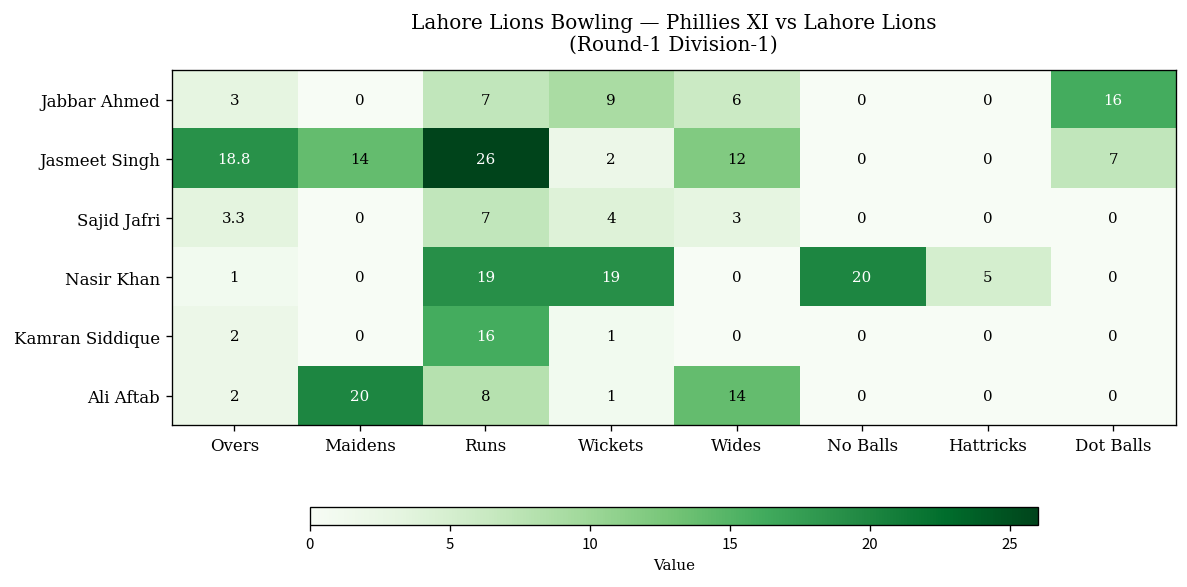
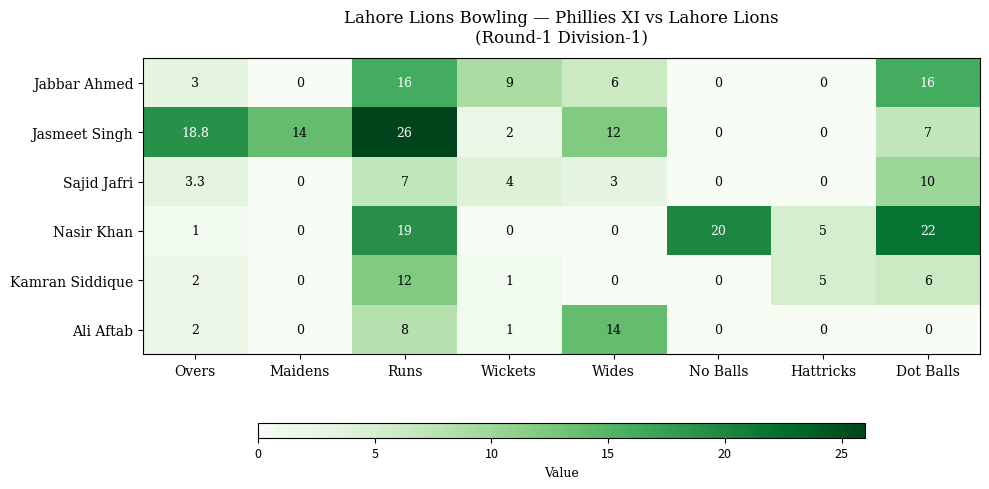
  {
    "Jabbar Ahmed": {
      "Overs": 3,
      "Maidens": 0,
-     "Runs": 7,
+     "Runs": 16,
      "Wickets": 9,
      "Wides": 6,
      "No Balls": 0,
      "Hattricks": 0,
      "Dot Balls": 16
    },
    "Jasmeet Singh": {
      "Overs": 18.8,
      "Maidens": 14,
      "Runs": 26,
      "Wickets": 2,
      "Wides": 12,
      "No Balls": 0,
      "Hattricks": 0,
      "Dot Balls": 7
    },
    "Sajid Jafri": {
      "Overs": 3.3,
      "Maidens": 0,
      "Runs": 7,
      "Wickets": 4,
      "Wides": 3,
      "No Balls": 0,
      "Hattricks": 0,
-     "Dot Balls": 0
+     "Dot Balls": 10
    },
    "Nasir Khan": {
      "Overs": 1,
      "Maidens": 0,
      "Runs": 19,
-     "Wickets": 19,
+     "Wickets": 0,
      "Wides": 0,
      "No Balls": 20,
      "Hattricks": 5,
-     "Dot Balls": 0
+     "Dot Balls": 22
    },
    "Kamran Siddique": {
      "Overs": 2,
      "Maidens": 0,
-     "Runs": 16,
+     "Runs": 12,
      "Wickets": 1,
      "Wides": 0,
      "No Balls": 0,
-     "Hattricks": 0,
-     "Dot Balls": 0
+     "Hattricks": 5,
+     "Dot Balls": 6
    },
    "Ali Aftab": {
      "Overs": 2,
-     "Maidens": 20,
+     "Maidens": 0,
      "Runs": 8,
      "Wickets": 1,
      "Wides": 14,
      "No Balls": 0,
      "Hattricks": 0,
      "Dot Balls": 0
    }
  }
